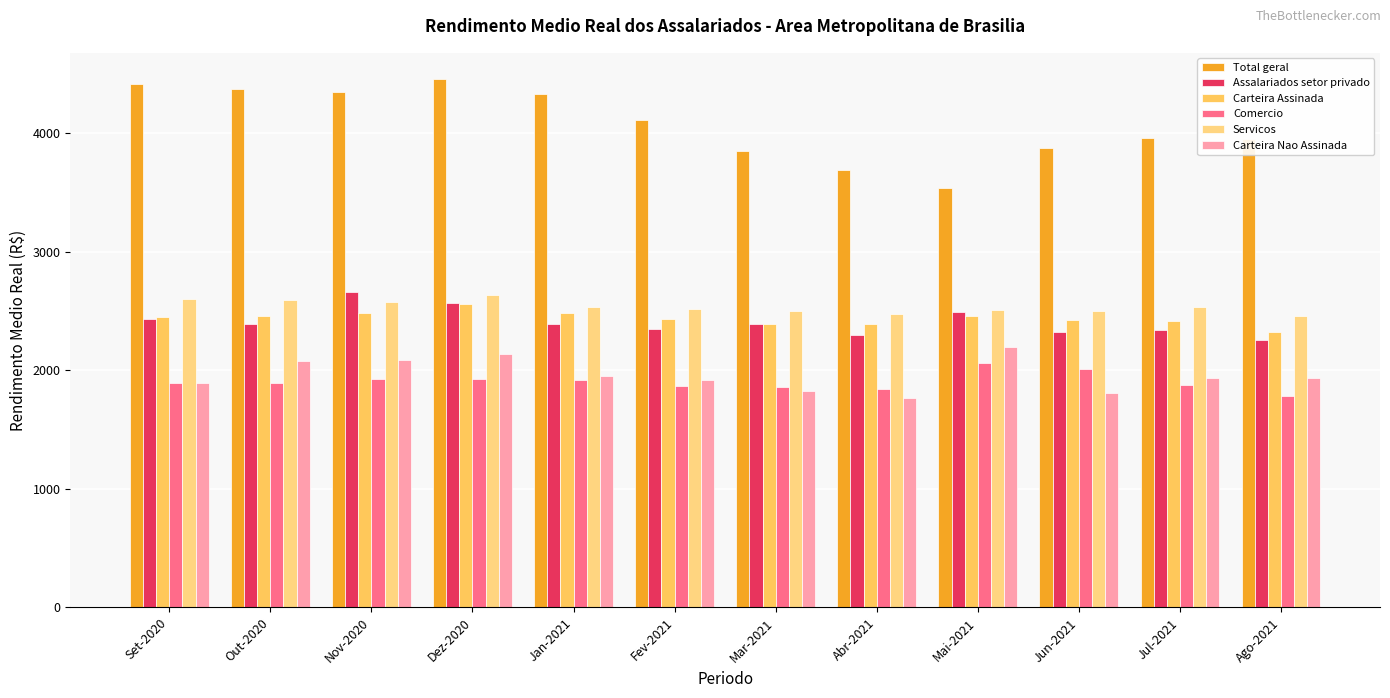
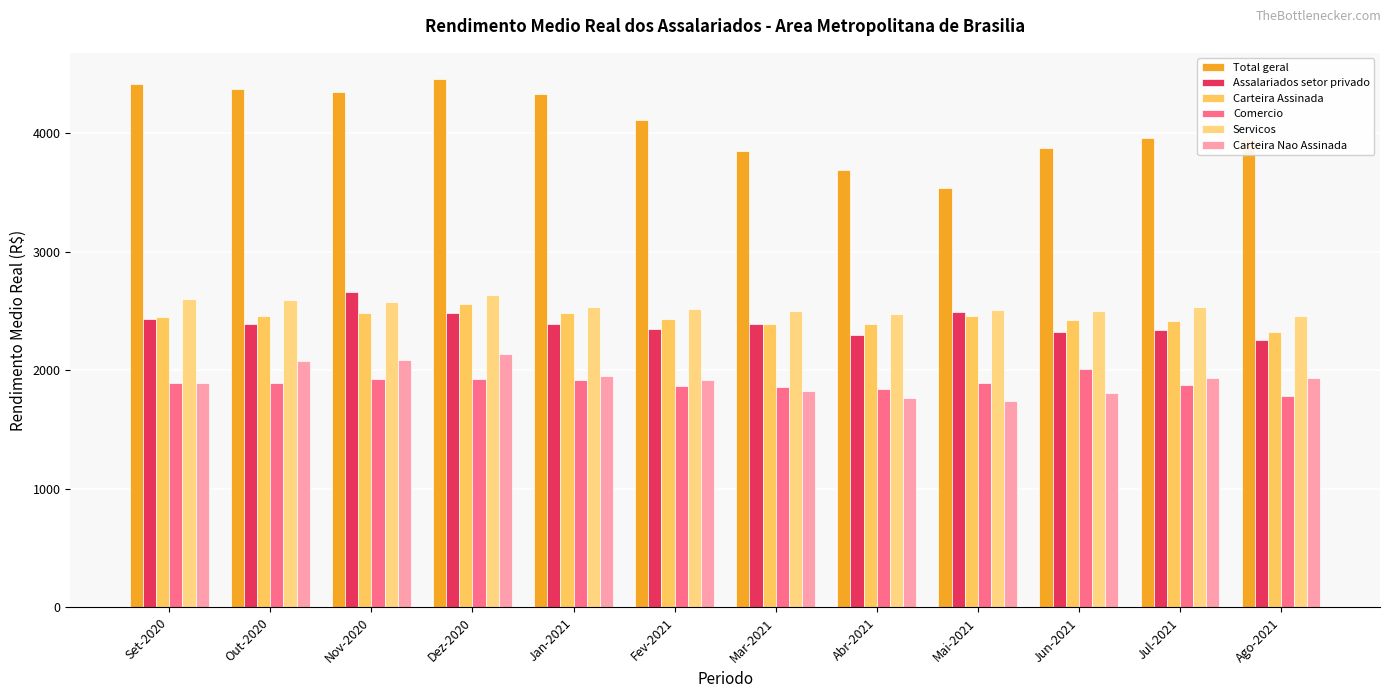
  {
    "Total geral": {
      "Set-2020": 4420,
      "Out-2020": 4380,
      "Nov-2020": 4350,
      "Dez-2020": 4460,
      "Jan-2021": 4330,
      "Fev-2021": 4110,
      "Mar-2021": 3850,
      "Abr-2021": 3690,
      "Mai-2021": 3540,
      "Jun-2021": 3880,
      "Jul-2021": 3960
    },
    "Assalariados setor privado": {
      "Set-2020": 2430,
      "Out-2020": 2390,
      "Nov-2020": 2660,
-     "Dez-2020": 2570,
+     "Dez-2020": 2490,
      "Jan-2021": 2390,
      "Fev-2021": 2350,
      "Mar-2021": 2390,
      "Abr-2021": 2290,
      "Mai-2021": 2490,
      "Jun-2021": 2330,
      "Jul-2021": 2340,
      "Ago-2021": 2260
    },
    "Comercio": {
      "Set-2020": 1900,
      "Out-2020": 1890,
      "Nov-2020": 1930,
      "Dez-2020": 1930,
      "Jan-2021": 1920,
      "Fev-2021": 1870,
      "Mar-2021": 1860,
      "Abr-2021": 1840,
-     "Mai-2021": 2060,
+     "Mai-2021": 1890,
      "Jun-2021": 2010,
      "Jul-2021": 1870,
      "Ago-2021": 1780
    },
    "Carteira Nao Assinada": {
      "Set-2020": 1890,
      "Out-2020": 2080,
      "Nov-2020": 2090,
      "Dez-2020": 2140,
      "Jan-2021": 1950,
      "Fev-2021": 1920,
      "Mar-2021": 1830,
      "Abr-2021": 1760,
-     "Mai-2021": 2200,
+     "Mai-2021": 1740,
      "Jun-2021": 1810,
      "Jul-2021": 1940,
      "Ago-2021": 1940
    }
  }
